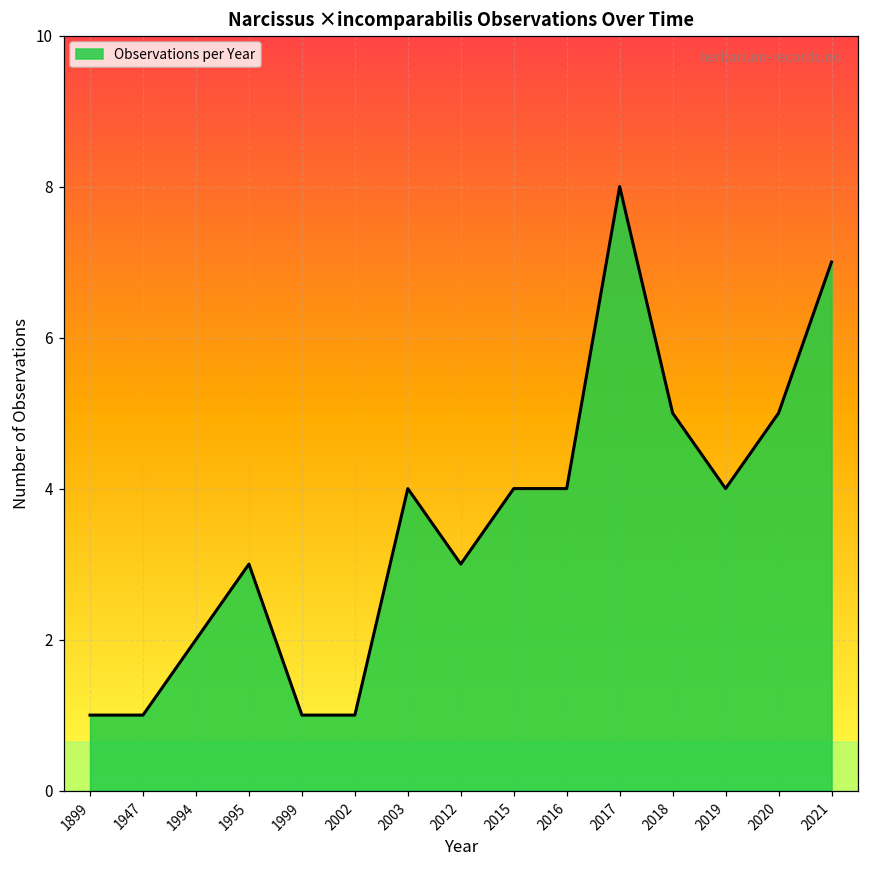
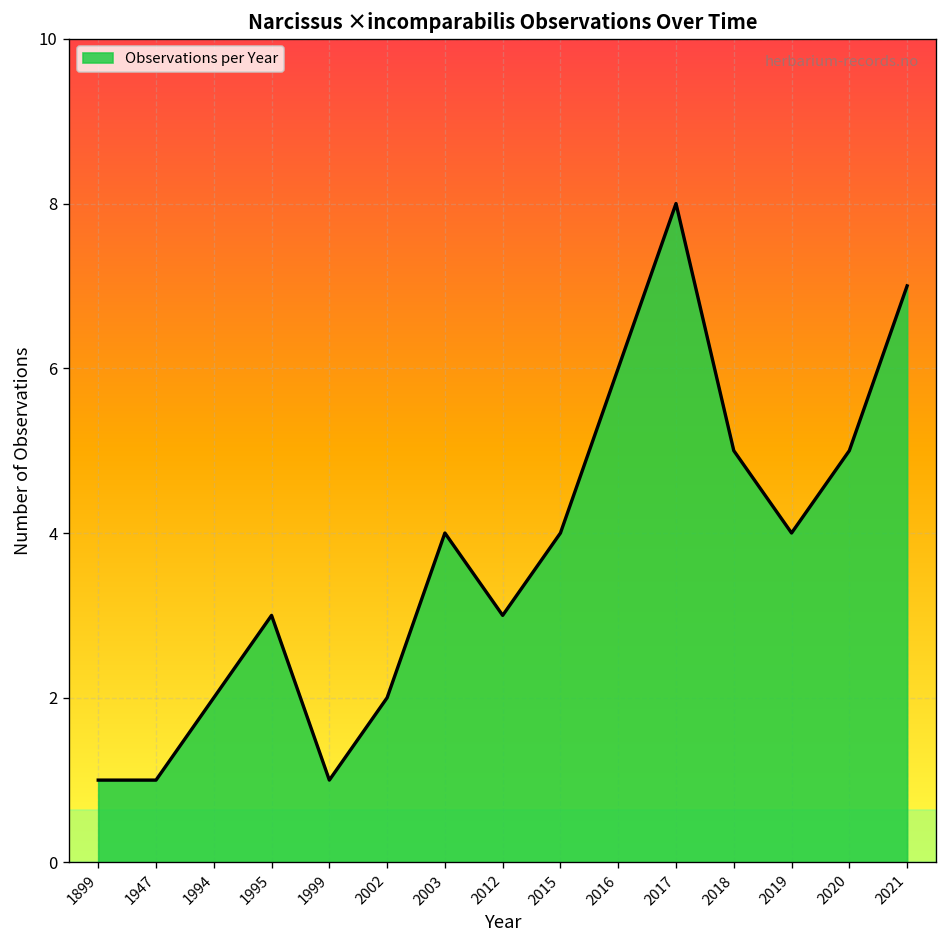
  {
    "1899": 1,
    "1947": 1,
    "1994": 2,
    "1995": 3,
    "1999": 1,
-   "2002": 1,
+   "2002": 2,
    "2003": 4,
    "2012": 3,
    "2015": 4,
-   "2016": 4,
+   "2016": 6,
    "2017": 8,
    "2018": 5,
    "2019": 4,
    "2020": 5,
    "2021": 7
  }
